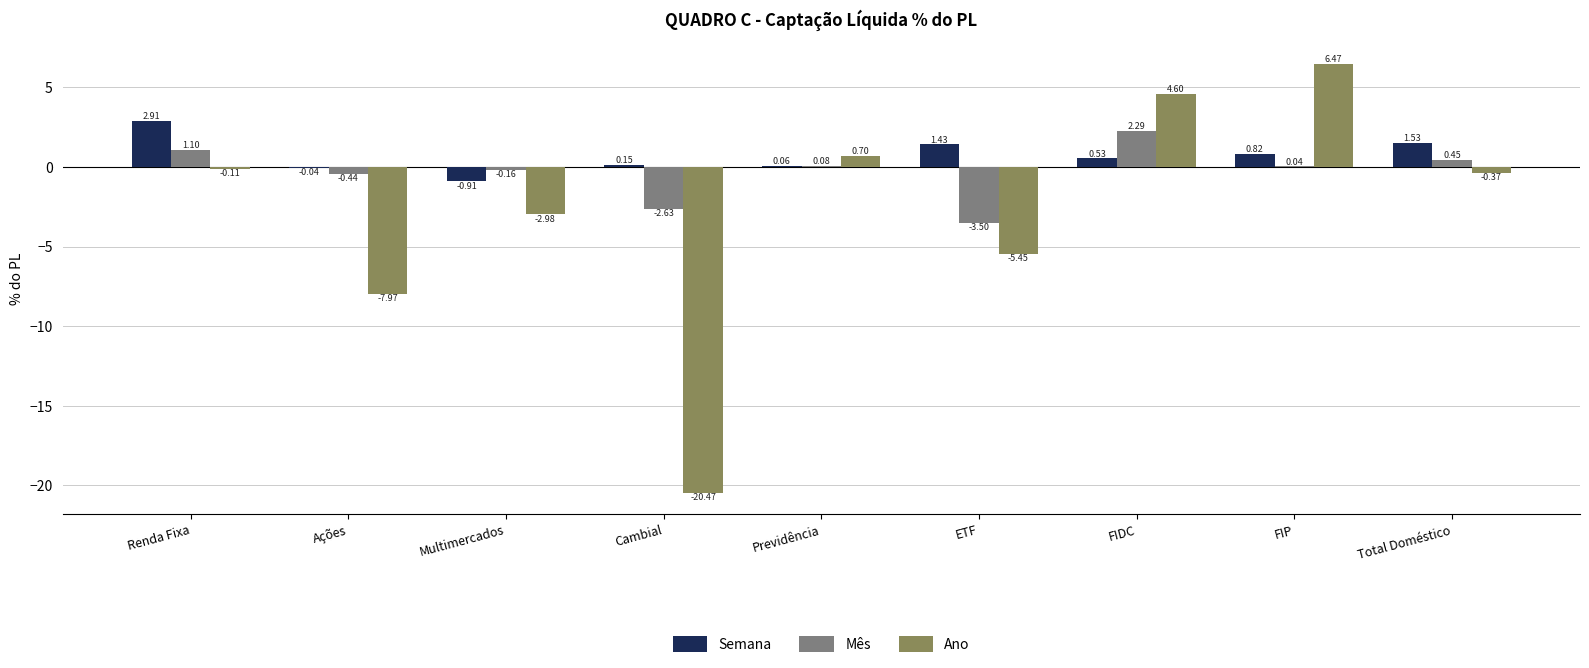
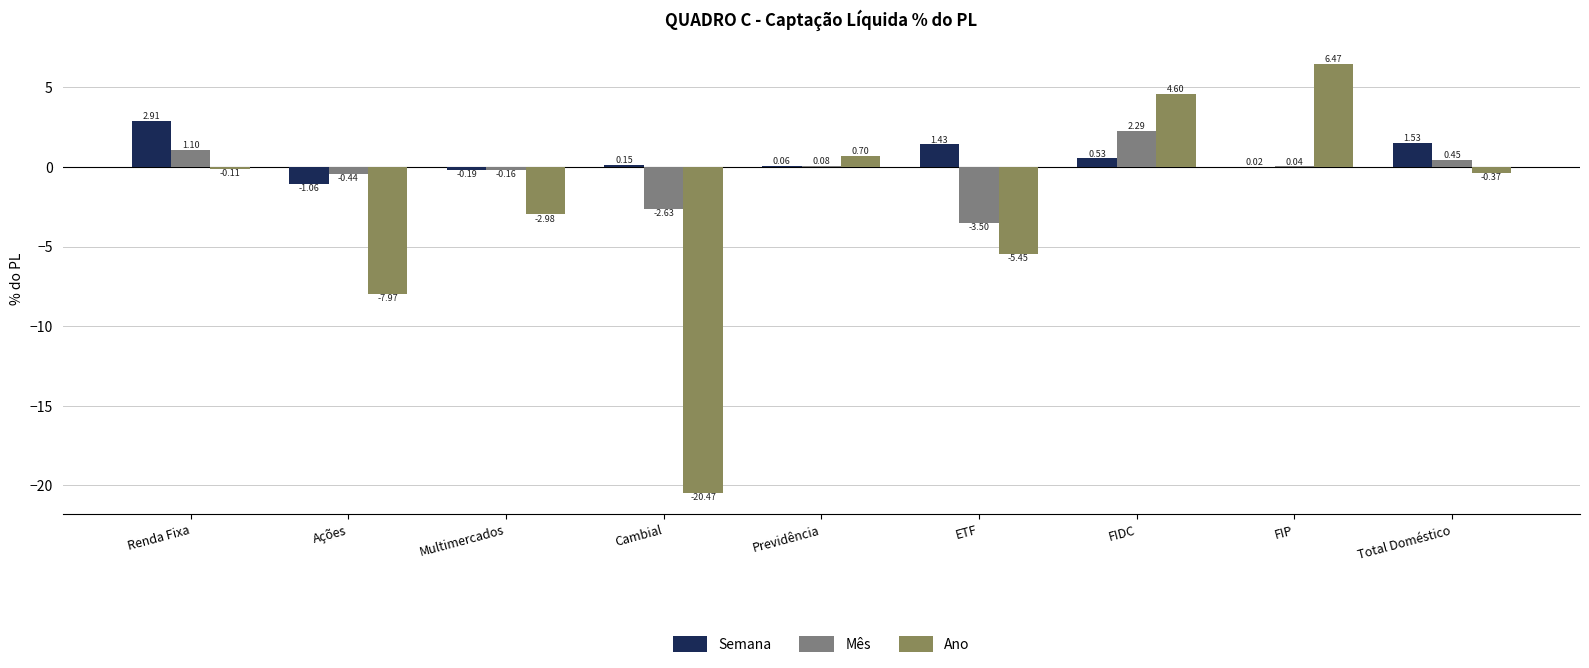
  {
    "Semana": {
      "Renda Fixa": 2.91,
-     "Ações": -0.04,
-     "Multimercados": -0.91,
+     "Ações": -1.06,
+     "Multimercados": -0.19,
      "Cambial": 0.15,
      "Previdência": 0.06,
      "ETF": 1.43,
      "FIDC": 0.53,
-     "FIP": 0.82,
+     "FIP": 0.02,
      "Total Doméstico": 1.53
    }
  }
